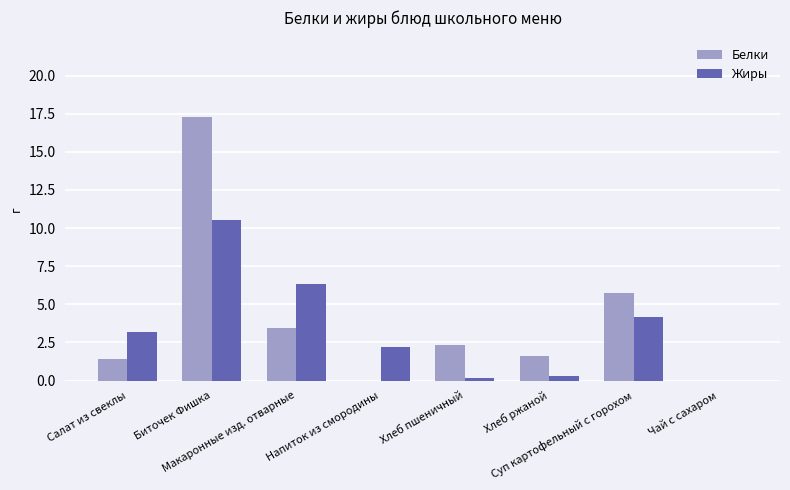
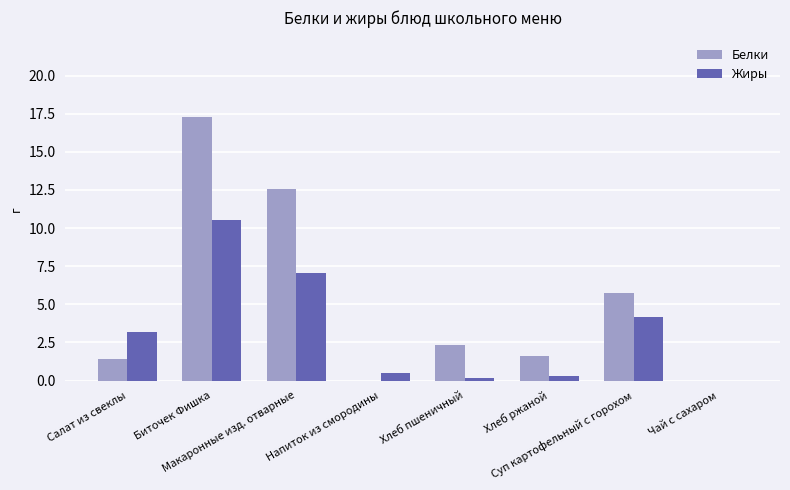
  {
    "Белки": {
      "Салат из свеклы": 1.4,
      "Биточек Фишка": 17.3,
-     "Макаронные изд. отварные": 3.5,
+     "Макаронные изд. отварные": 12.6,
      "Напиток из смородины": 0.0,
      "Хлеб пшеничный": 2.3,
      "Хлеб ржаной": 1.6,
      "Суп картофельный с горохом": 5.7,
      "Чай с сахаром": 0.0
    },
    "Жиры": {
      "Салат из свеклы": 3.2,
      "Биточек Фишка": 10.5,
-     "Макаронные изд. отварные": 6.3,
-     "Напиток из смородины": 2.2,
+     "Макаронные изд. отварные": 7.0,
+     "Напиток из смородины": 0.5,
      "Хлеб пшеничный": 0.2,
      "Хлеб ржаной": 0.3,
      "Суп картофельный с горохом": 4.2,
      "Чай с сахаром": 0.0
    }
  }
